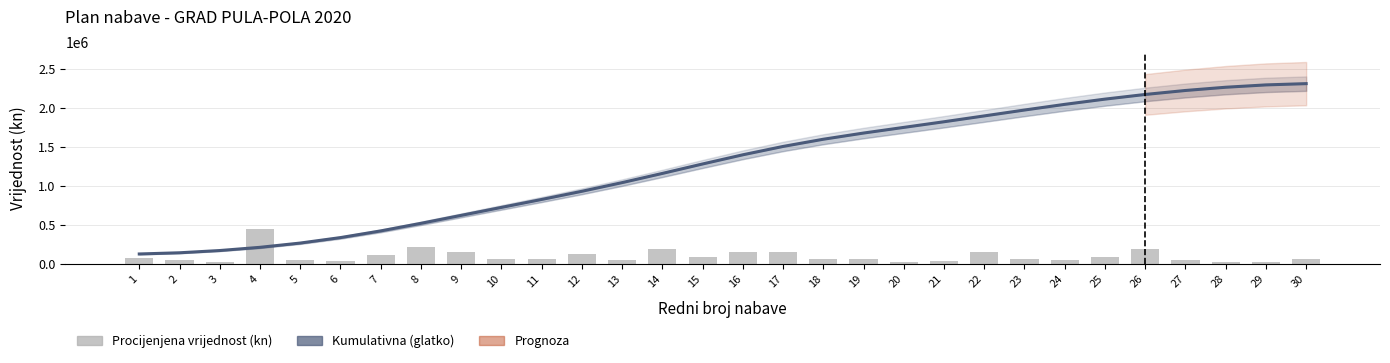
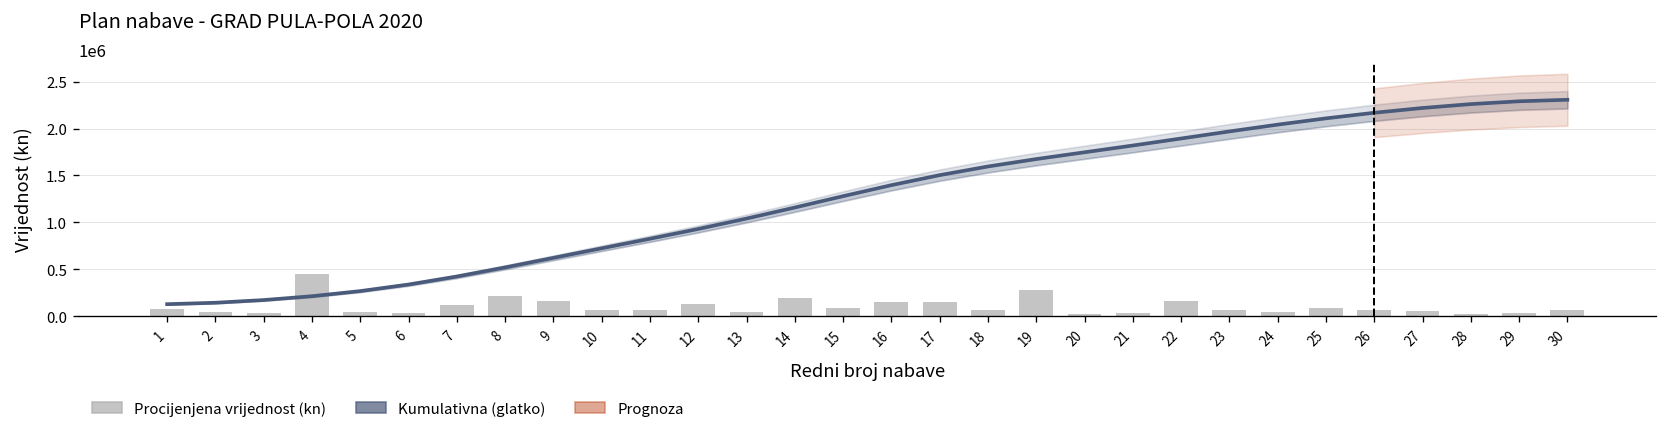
  {
    "Procijenjena vrijednost (kn)": {
      "1": 100000,
      "2": 100000,
      "4": 400000,
      "5": 0,
      "6": 0,
      "7": 100000,
      "8": 200000,
      "9": 200000,
      "10": 100000,
      "11": 100000,
      "12": 100000,
      "13": 0,
      "14": 200000,
      "15": 100000,
      "16": 200000,
      "17": 200000,
      "18": 100000,
-     "19": 100000,
+     "19": 300000,
      "21": 0,
      "22": 200000,
      "23": 100000,
      "24": 100000,
      "25": 100000,
-     "26": 200000,
+     "26": 100000,
      "27": 100000,
      "30": 100000
    }
  }
